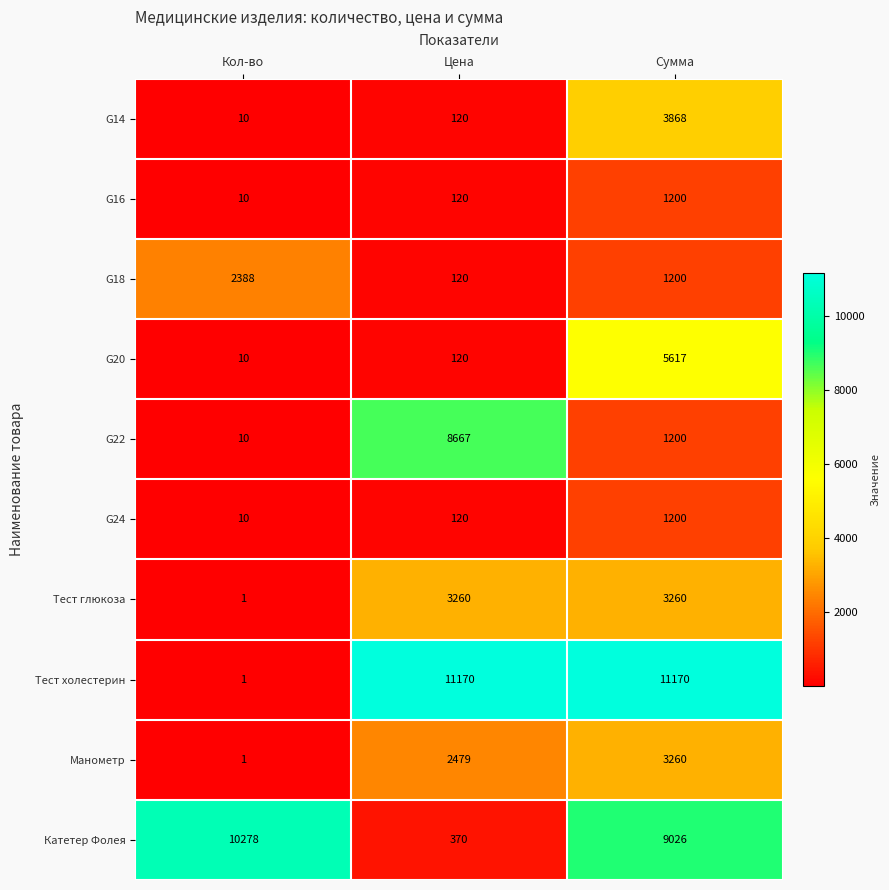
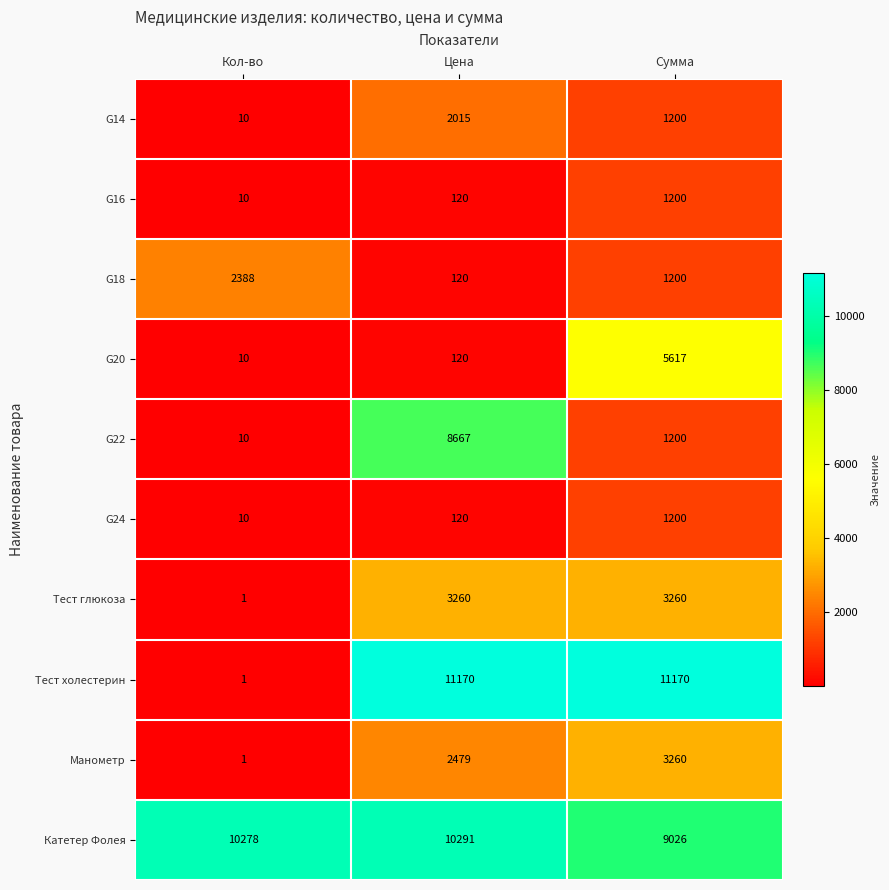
  {
    "G14": {
      "Кол-во": 10,
-     "Цена": 120,
-     "Сумма": 3868
+     "Цена": 2015,
+     "Сумма": 1200
    },
    "G16": {
      "Кол-во": 10,
      "Цена": 120,
      "Сумма": 1200
    },
    "G18": {
      "Кол-во": 2388,
      "Цена": 120,
      "Сумма": 1200
    },
    "G20": {
      "Кол-во": 10,
      "Цена": 120,
      "Сумма": 5617
    },
    "G22": {
      "Кол-во": 10,
      "Цена": 8667,
      "Сумма": 1200
    },
    "G24": {
      "Кол-во": 10,
      "Цена": 120,
      "Сумма": 1200
    },
    "Тест глюкоза": {
      "Кол-во": 1,
      "Цена": 3260,
      "Сумма": 3260
    },
    "Тест холестерин": {
      "Кол-во": 1,
      "Цена": 11170,
      "Сумма": 11170
    },
    "Манометр": {
      "Кол-во": 1,
      "Цена": 2479,
      "Сумма": 3260
    },
    "Катетер Фолея": {
      "Кол-во": 10278,
-     "Цена": 370,
+     "Цена": 10291,
      "Сумма": 9026
    }
  }
